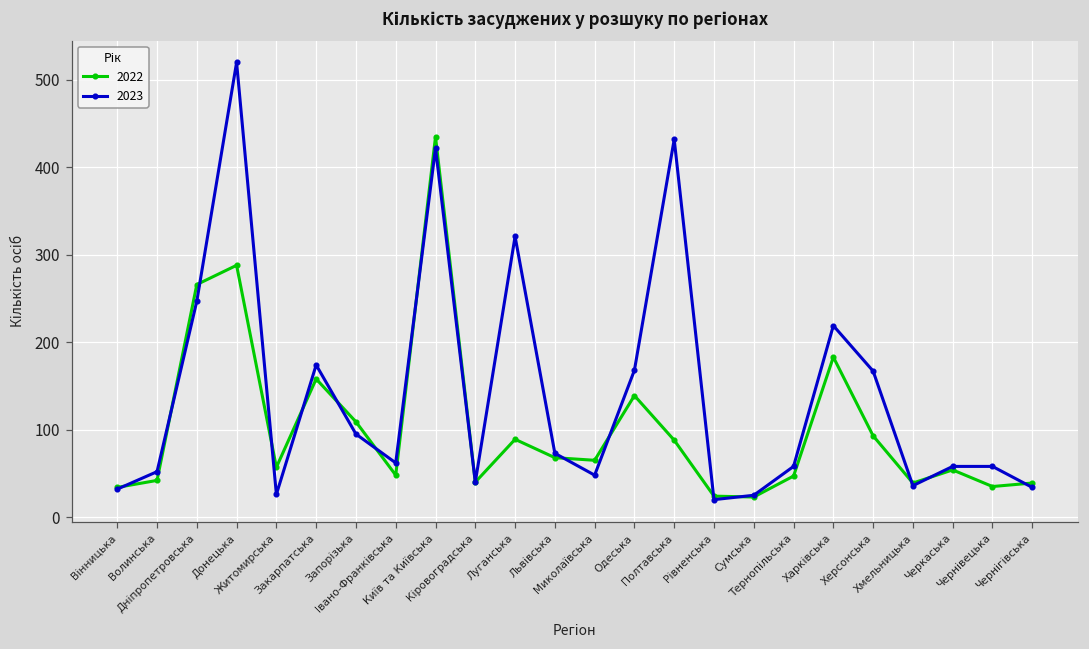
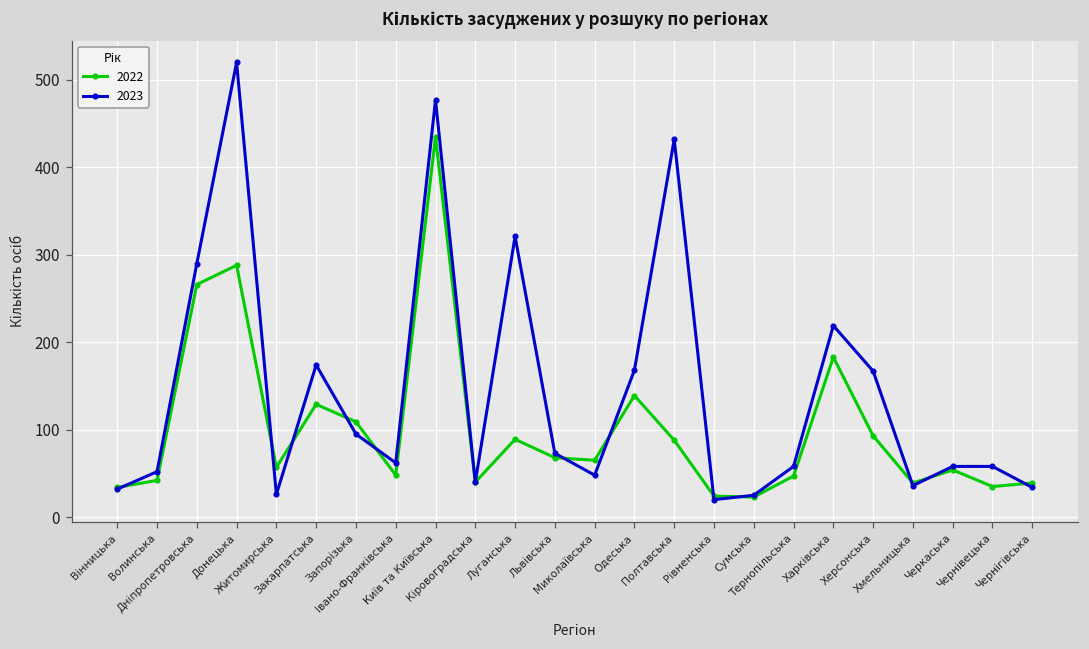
  {
    "2022": {
      "Волинська": 40,
      "Дніпропетровська": 270,
      "Донецька": 290,
      "Житомирська": 60,
-     "Закарпатська": 160,
+     "Закарпатська": 130,
      "Запорізька": 110,
      "Івано-Франківська": 50,
      "Київ та Київська": 440,
      "Луганська": 90,
      "Львівська": 70,
      "Миколаївська": 70,
      "Одеська": 140,
      "Полтавська": 90,
      "Рівненська": 20,
      "Тернопільська": 50,
      "Харківська": 180,
      "Херсонська": 90,
      "Черкаська": 50,
      "Чернівецька": 40,
      "Чернігівська": 40
    },
    "2023": {
      "Волинська": 50,
-     "Дніпропетровська": 250,
+     "Дніпропетровська": 290,
      "Донецька": 520,
      "Житомирська": 30,
      "Закарпатська": 170,
      "Запорізька": 100,
      "Івано-Франківська": 60,
-     "Київ та Київська": 420,
+     "Київ та Київська": 480,
      "Луганська": 320,
      "Львівська": 70,
      "Миколаївська": 50,
      "Одеська": 170,
      "Полтавська": 430,
      "Рівненська": 20,
      "Тернопільська": 60,
      "Харківська": 220,
      "Херсонська": 170,
      "Черкаська": 60,
      "Чернівецька": 60,
      "Чернігівська": 30
    }
  }
